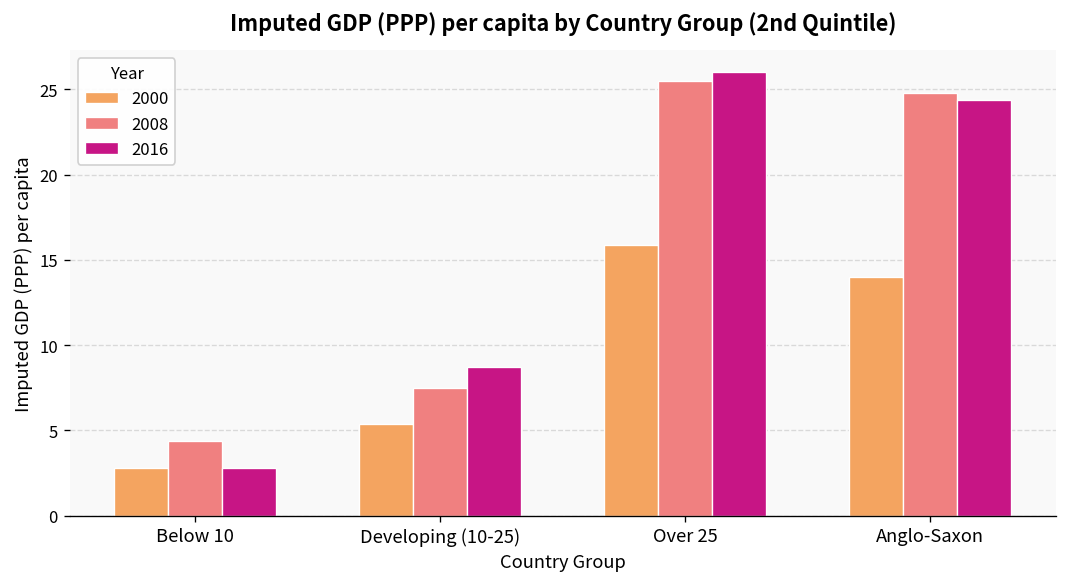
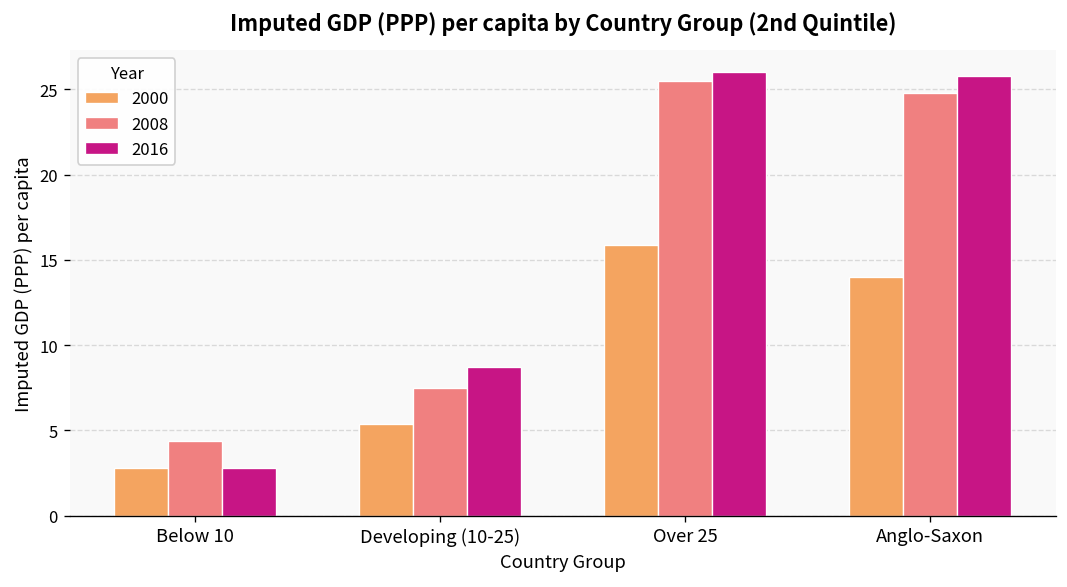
  {
    "2016": {
      "Below 10": 2.8,
      "Developing (10-25)": 8.7,
      "Over 25": 26.0,
-     "Anglo-Saxon": 24.4
+     "Anglo-Saxon": 25.8
    }
  }
